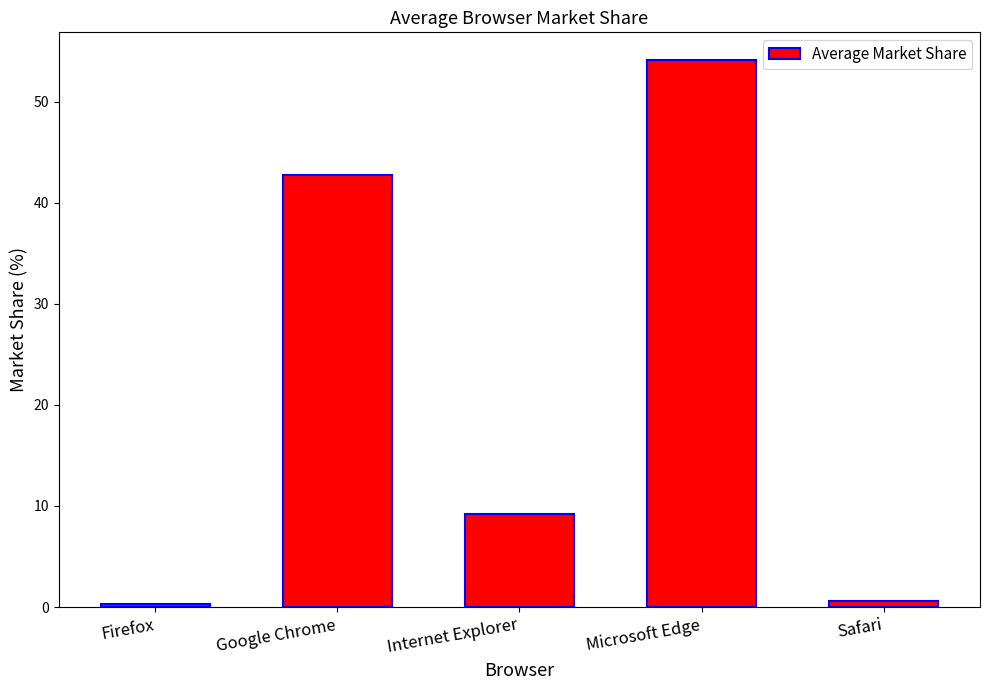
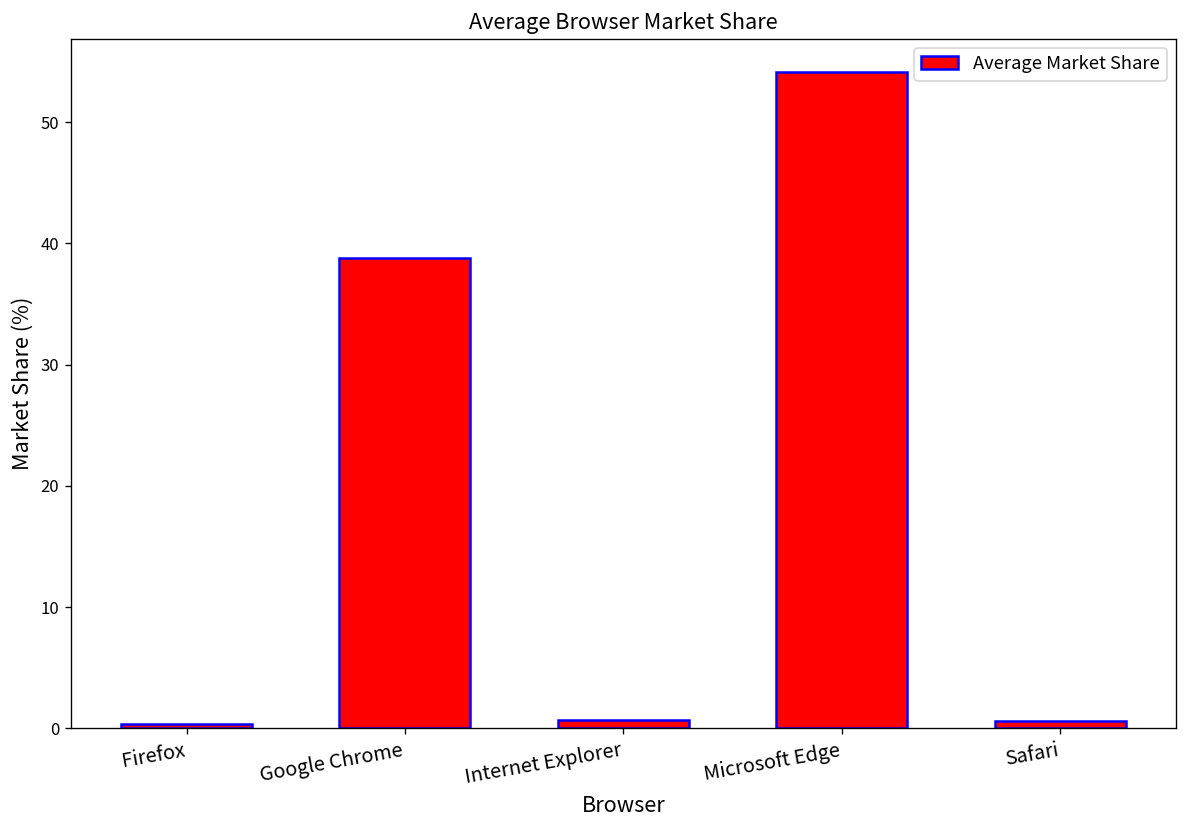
  {
    "Firefox": 0.4,
-   "Google Chrome": 42.8,
-   "Internet Explorer": 9.2,
+   "Google Chrome": 38.8,
+   "Internet Explorer": 0.7,
    "Microsoft Edge": 54.2,
    "Safari": 0.6
  }
